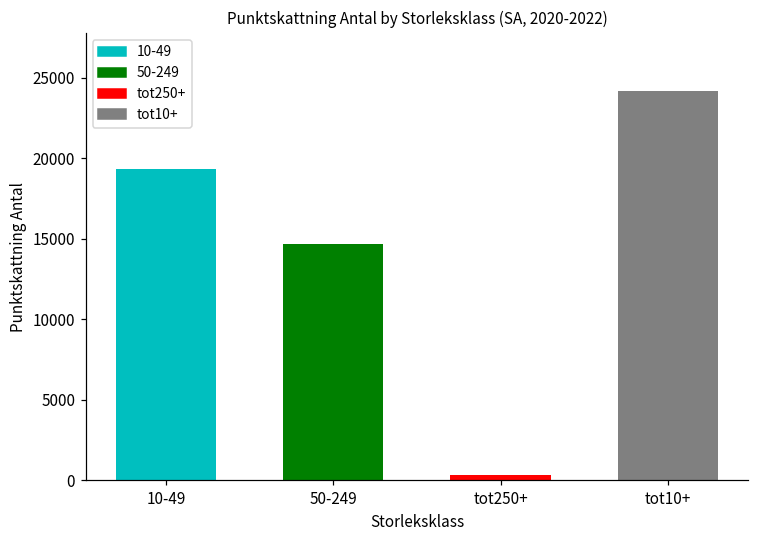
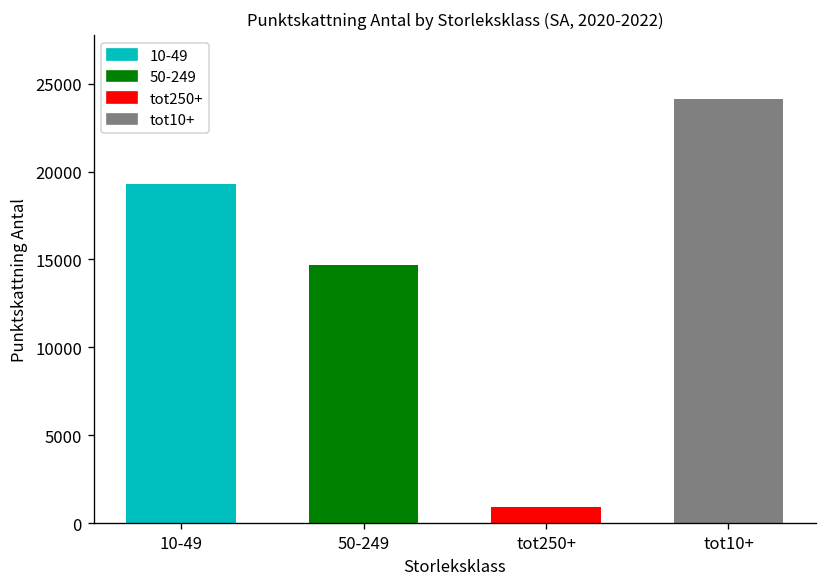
  {
    "10-49": 19300,
    "50-249": 14700,
-   "tot250+": 300,
+   "tot250+": 900,
    "tot10+": 24100
  }
